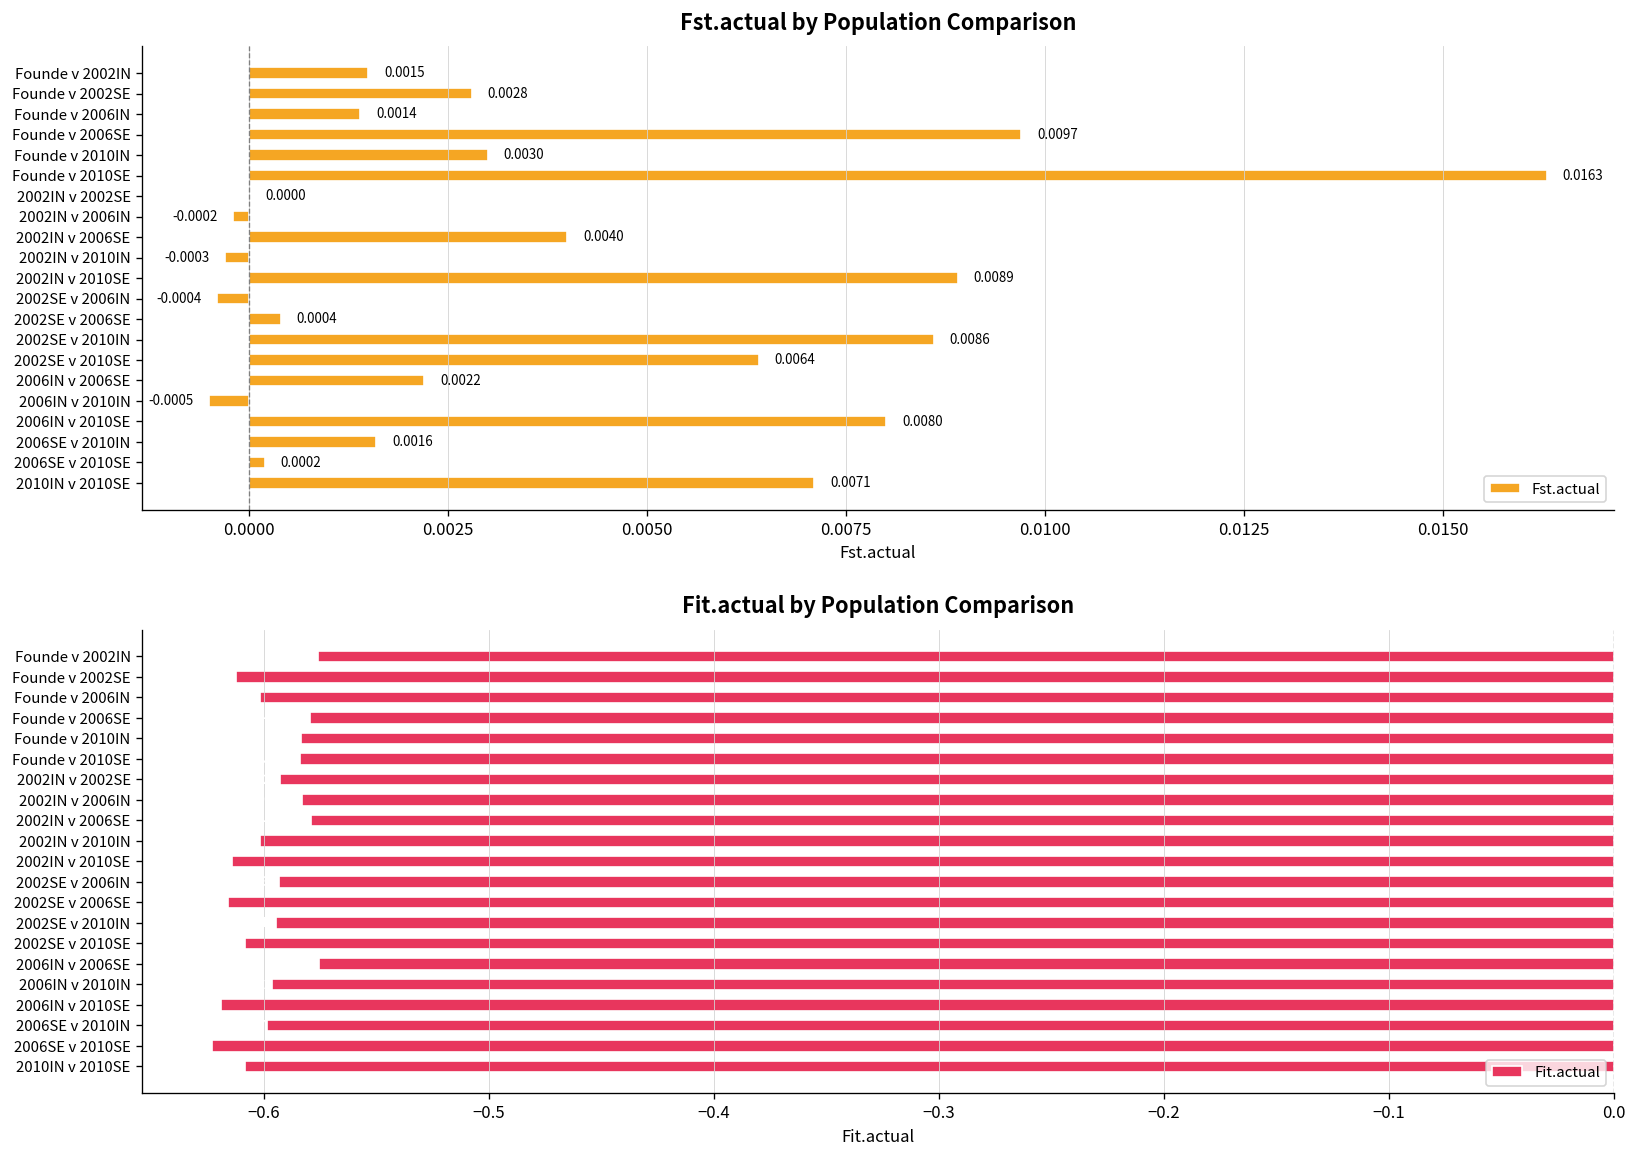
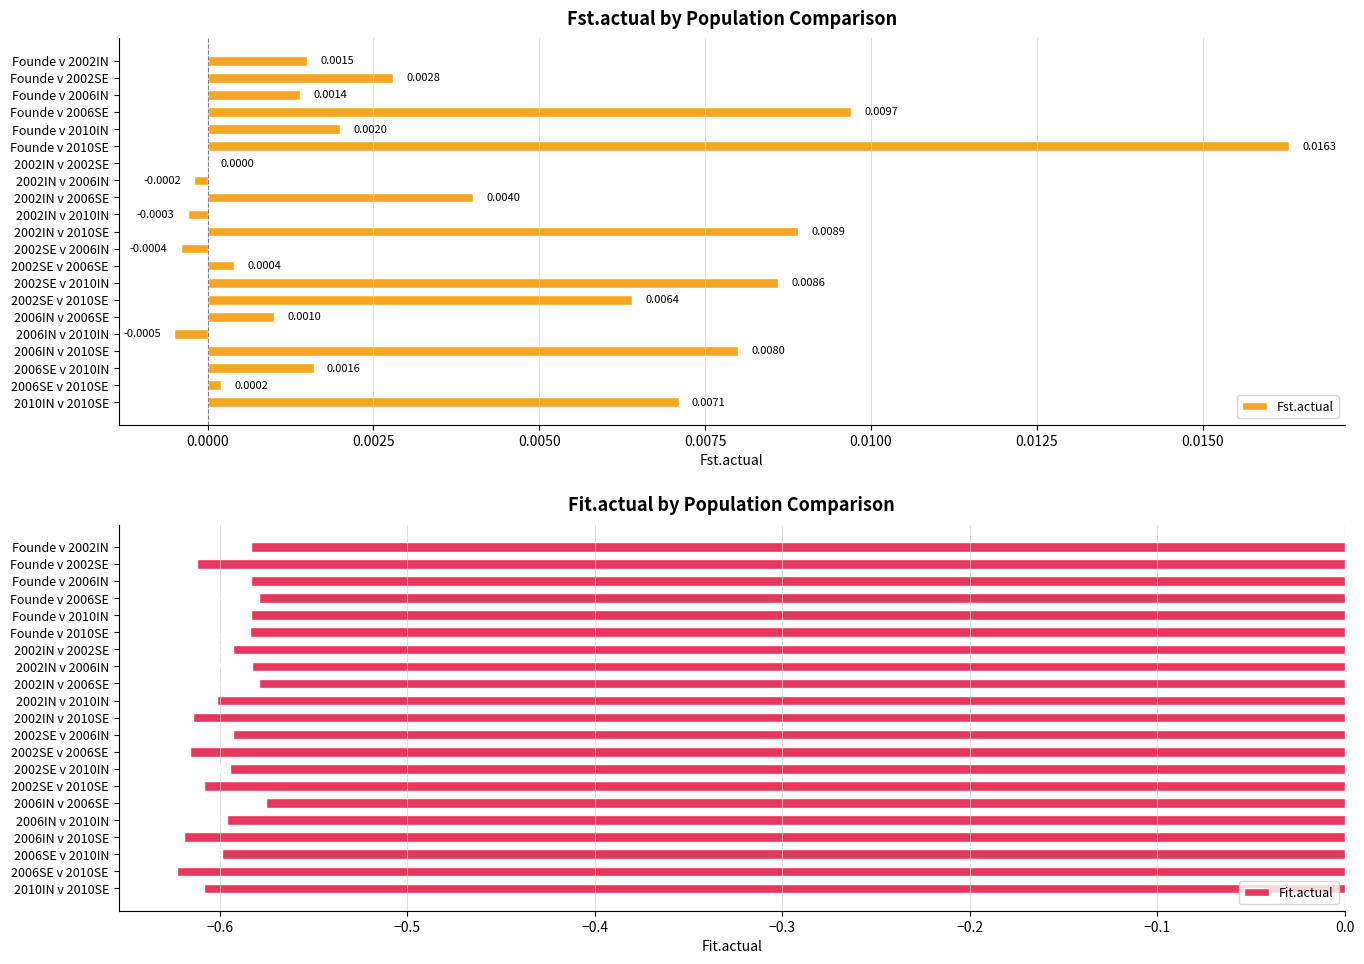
  {
    "Fst.actual by Population Comparison": {
      "Founde v 2002IN": 0.0015,
      "Founde v 2002SE": 0.0028,
      "Founde v 2006IN": 0.0014,
      "Founde v 2006SE": 0.0097,
-     "Founde v 2010IN": 0.0030,
+     "Founde v 2010IN": 0.0020,
      "Founde v 2010SE": 0.0163,
      "2002IN v 2002SE": 0.0000,
      "2002IN v 2006IN": -0.0002,
      "2002IN v 2006SE": 0.0040,
      "2002IN v 2010IN": -0.0003,
      "2002IN v 2010SE": 0.0089,
      "2002SE v 2006IN": -0.0004,
      "2002SE v 2006SE": 0.0004,
      "2002SE v 2010IN": 0.0086,
      "2002SE v 2010SE": 0.0064,
-     "2006IN v 2006SE": 0.0022,
+     "2006IN v 2006SE": 0.0010,
      "2006IN v 2010IN": -0.0005,
      "2006IN v 2010SE": 0.0080,
      "2006SE v 2010IN": 0.0016,
      "2006SE v 2010SE": 0.0002,
      "2010IN v 2010SE": 0.0071
    },
    "Fit.actual by Population Comparison": {
-     "Founde v 2002IN": -0.576,
+     "Founde v 2002IN": -0.583,
      "Founde v 2002SE": -0.612,
-     "Founde v 2006IN": -0.602,
+     "Founde v 2006IN": -0.584,
      "Founde v 2006SE": -0.579,
      "Founde v 2010IN": -0.583,
      "Founde v 2010SE": -0.584,
      "2002IN v 2002SE": -0.593,
      "2002IN v 2006IN": -0.583,
      "2002IN v 2006SE": -0.579,
      "2002IN v 2010IN": -0.602,
      "2002IN v 2010SE": -0.614,
      "2002SE v 2006IN": -0.593,
      "2002SE v 2006SE": -0.616,
      "2002SE v 2010IN": -0.595,
      "2002SE v 2010SE": -0.608,
      "2006IN v 2006SE": -0.575,
      "2006IN v 2010IN": -0.596,
      "2006IN v 2010SE": -0.619,
      "2006SE v 2010IN": -0.599,
      "2006SE v 2010SE": -0.623,
      "2010IN v 2010SE": -0.608
    }
  }
